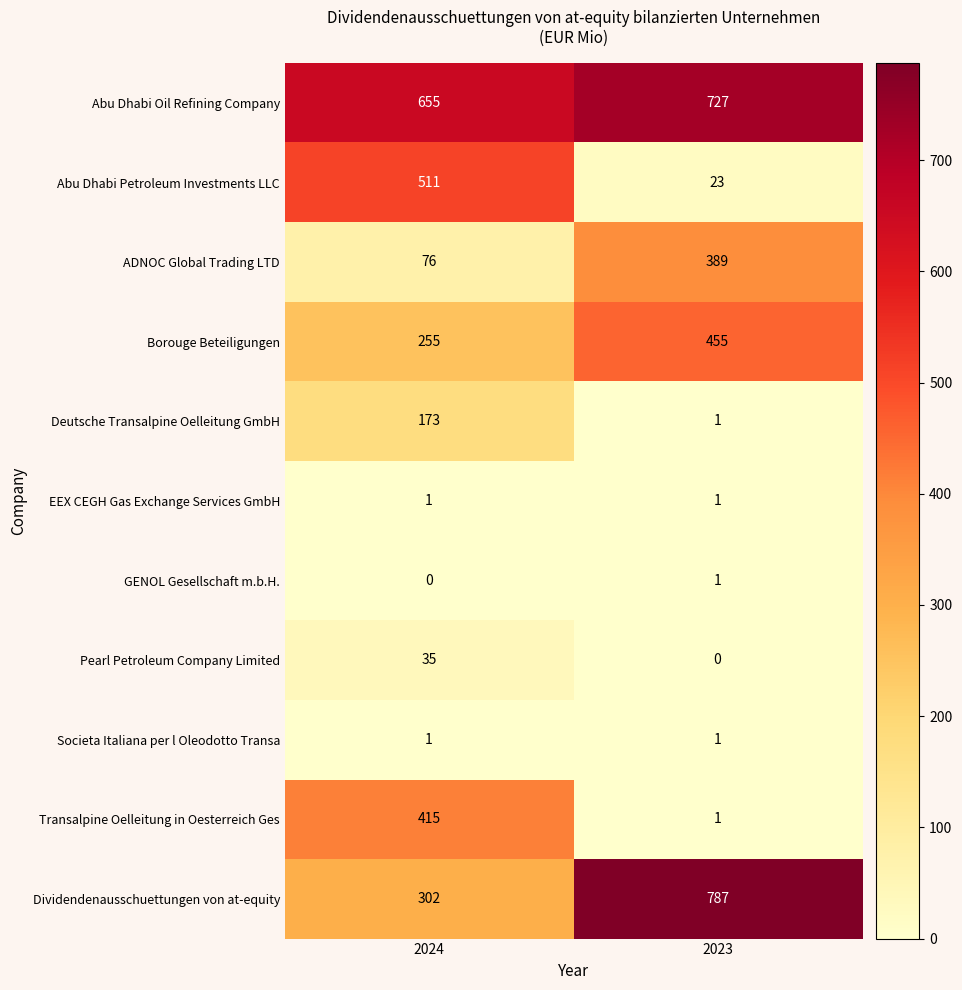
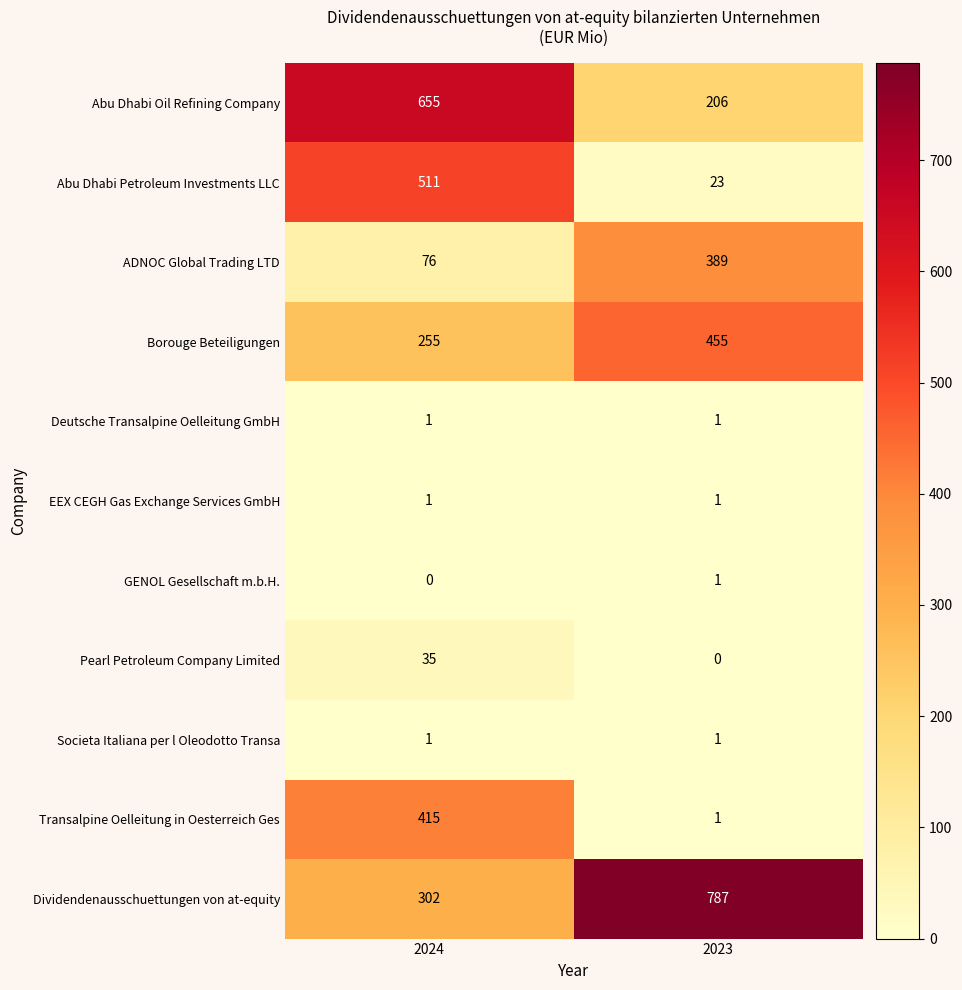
  {
    "Abu Dhabi Oil Refining Company": {
      "2024": 655,
-     "2023": 727
+     "2023": 206
    },
    "Abu Dhabi Petroleum Investments LLC": {
      "2024": 511,
      "2023": 23
    },
    "ADNOC Global Trading LTD": {
      "2024": 76,
      "2023": 389
    },
    "Borouge Beteiligungen": {
      "2024": 255,
      "2023": 455
    },
    "Deutsche Transalpine Oelleitung GmbH": {
-     "2024": 173,
+     "2024": 1,
      "2023": 1
    },
    "EEX CEGH Gas Exchange Services GmbH": {
      "2024": 1,
      "2023": 1
    },
    "GENOL Gesellschaft m.b.H.": {
      "2024": 0,
      "2023": 1
    },
    "Pearl Petroleum Company Limited": {
      "2024": 35,
      "2023": 0
    },
    "Societa Italiana per l Oleodotto Transa": {
      "2024": 1,
      "2023": 1
    },
    "Transalpine Oelleitung in Oesterreich Ges": {
      "2024": 415,
      "2023": 1
    },
    "Dividendenausschuettungen von at-equity": {
      "2024": 302,
      "2023": 787
    }
  }
